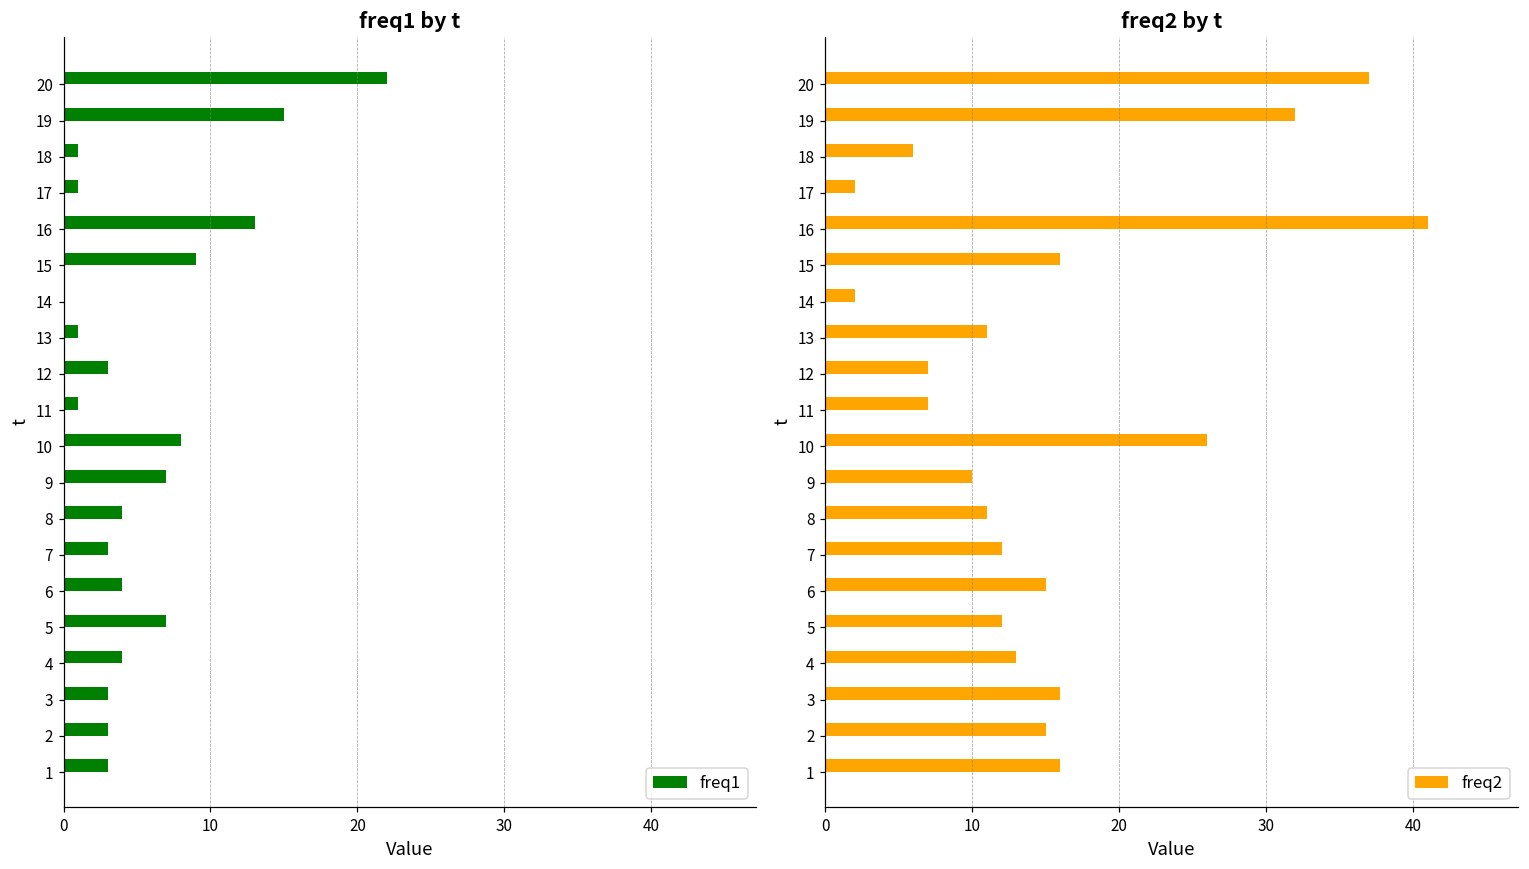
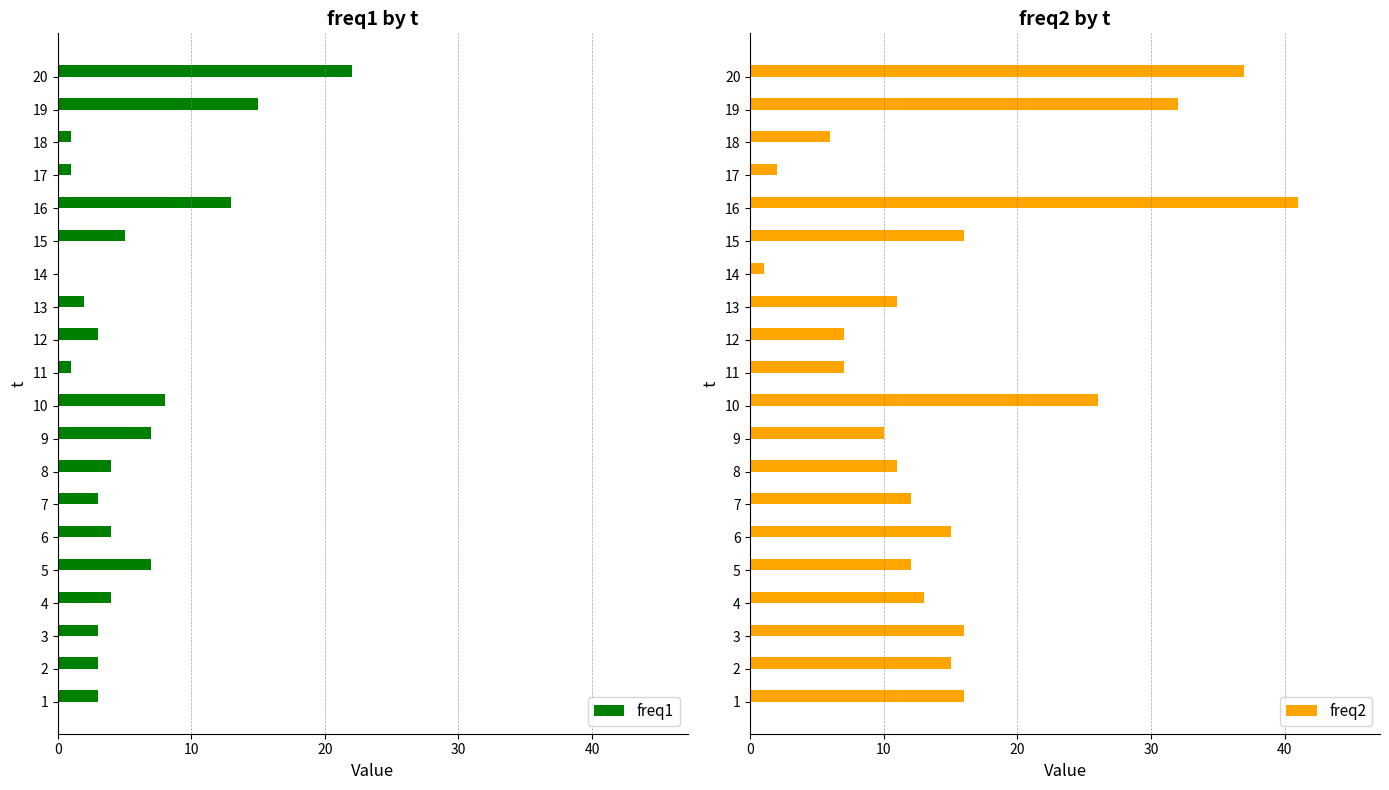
  {
    "freq1 by t": {
      "20": 22,
      "19": 15,
      "18": 1,
      "17": 1,
      "16": 13,
-     "15": 9,
+     "15": 5,
      "14": 0,
-     "13": 1,
+     "13": 2,
      "12": 3,
      "11": 1,
      "10": 8,
      "9": 7,
      "8": 4,
      "7": 3,
      "6": 4,
      "5": 7,
      "4": 4,
      "3": 3,
      "2": 3,
      "1": 3
    },
    "freq2 by t": {
      "20": 37,
      "19": 32,
      "18": 6,
      "17": 2,
      "16": 41,
      "15": 16,
-     "14": 2,
+     "14": 1,
      "13": 11,
      "12": 7,
      "11": 7,
      "10": 26,
      "9": 10,
      "8": 11,
      "7": 12,
      "6": 15,
      "5": 12,
      "4": 13,
      "3": 16,
      "2": 15,
      "1": 16
    }
  }
